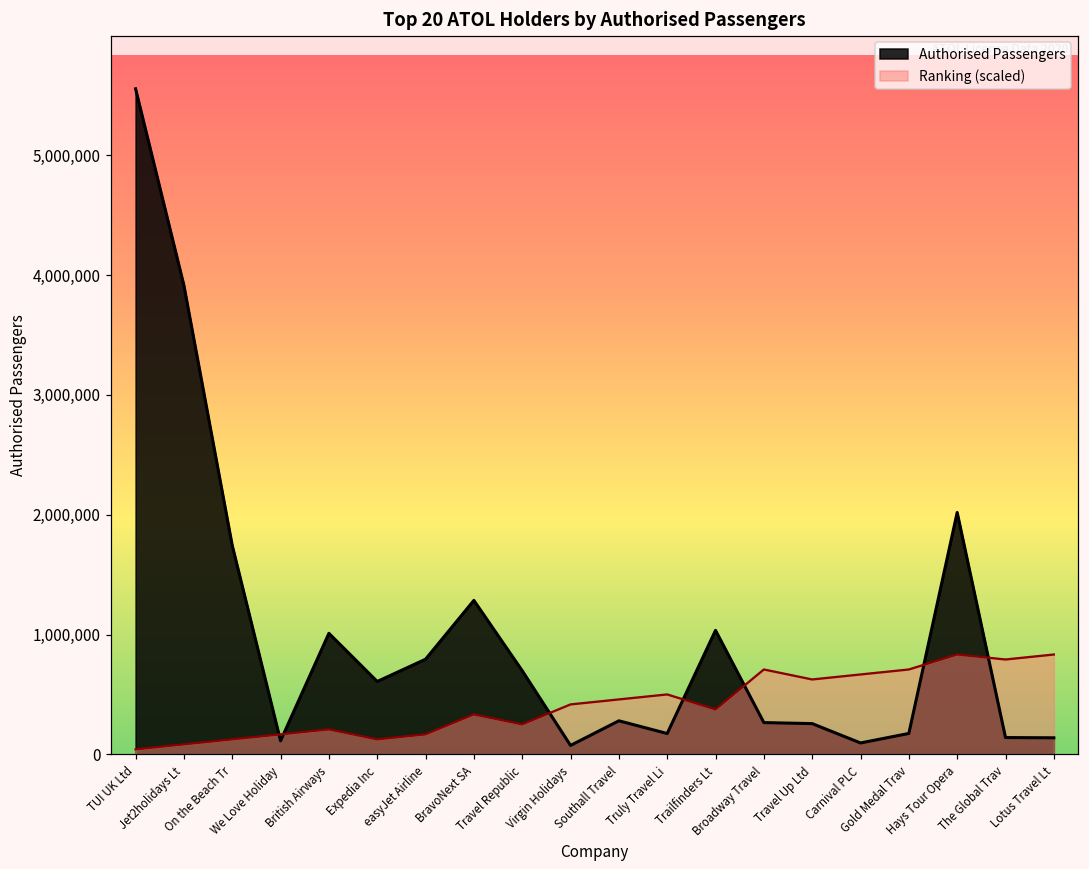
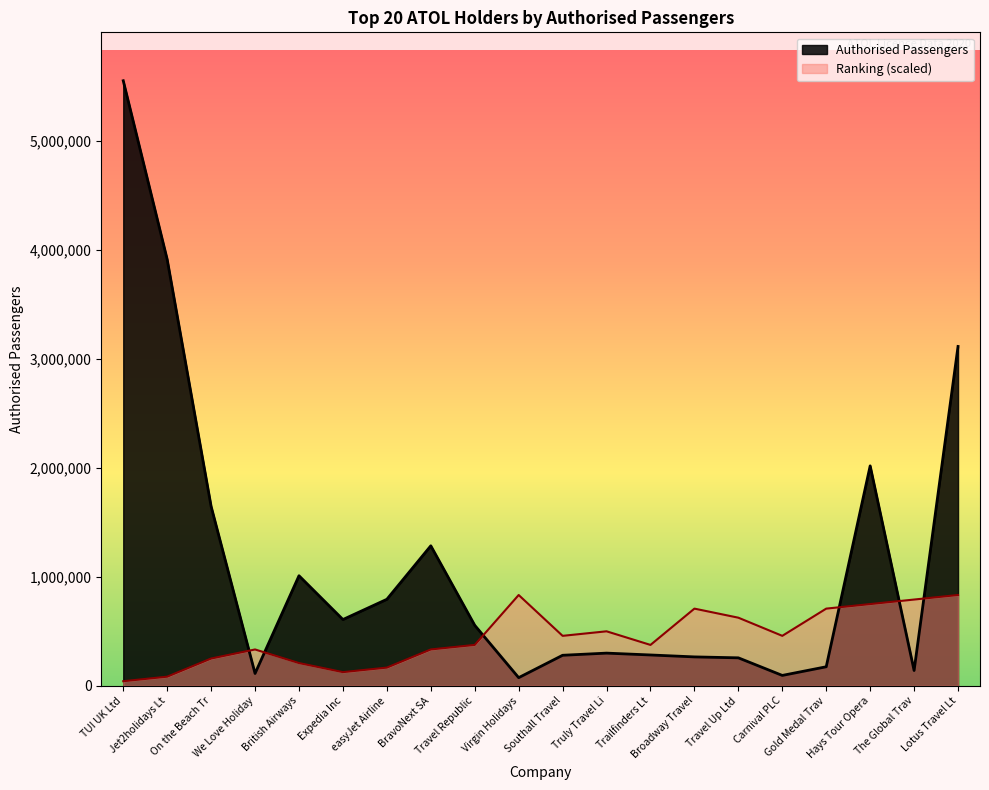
  {
    "Authorised Passengers": {
      "TUI UK Ltd": "5,560,000",
      "Jet2holidays Lt": "3,920,000",
-     "On the Beach Tr": "1,740,000",
+     "On the Beach Tr": "1,650,000",
      "We Love Holiday": "110,000",
      "British Airways": "1,010,000",
      "Expedia Inc": "610,000",
      "easyJet Airline": "790,000",
      "BravoNext SA": "1,280,000",
-     "Travel Republic": "700,000",
+     "Travel Republic": "560,000",
      "Virgin Holidays": "70,000",
      "Southall Travel": "280,000",
-     "Truly Travel Li": "170,000",
-     "Trailfinders Lt": "1,030,000",
+     "Truly Travel Li": "300,000",
+     "Trailfinders Lt": "280,000",
      "Broadway Travel": "270,000",
      "Travel Up Ltd": "260,000",
      "Carnival PLC": "90,000",
      "Gold Medal Trav": "170,000",
      "Hays Tour Opera": "2,020,000",
      "The Global Trav": "140,000",
-     "Lotus Travel Lt": "140,000"
+     "Lotus Travel Lt": "3,120,000"
    },
    "Ranking (scaled)": {
      "TUI UK Ltd": "40,000",
      "Jet2holidays Lt": "80,000",
-     "On the Beach Tr": "120,000",
-     "We Love Holiday": "170,000",
+     "On the Beach Tr": "250,000",
+     "We Love Holiday": "330,000",
      "British Airways": "210,000",
      "Expedia Inc": "120,000",
      "easyJet Airline": "170,000",
      "BravoNext SA": "330,000",
-     "Travel Republic": "250,000",
-     "Virgin Holidays": "420,000",
+     "Travel Republic": "370,000",
+     "Virgin Holidays": "830,000",
      "Southall Travel": "460,000",
      "Truly Travel Li": "500,000",
      "Trailfinders Lt": "370,000",
      "Broadway Travel": "710,000",
      "Travel Up Ltd": "620,000",
-     "Carnival PLC": "670,000",
+     "Carnival PLC": "460,000",
      "Gold Medal Trav": "710,000",
-     "Hays Tour Opera": "830,000",
+     "Hays Tour Opera": "750,000",
      "The Global Trav": "790,000",
      "Lotus Travel Lt": "830,000"
    }
  }
